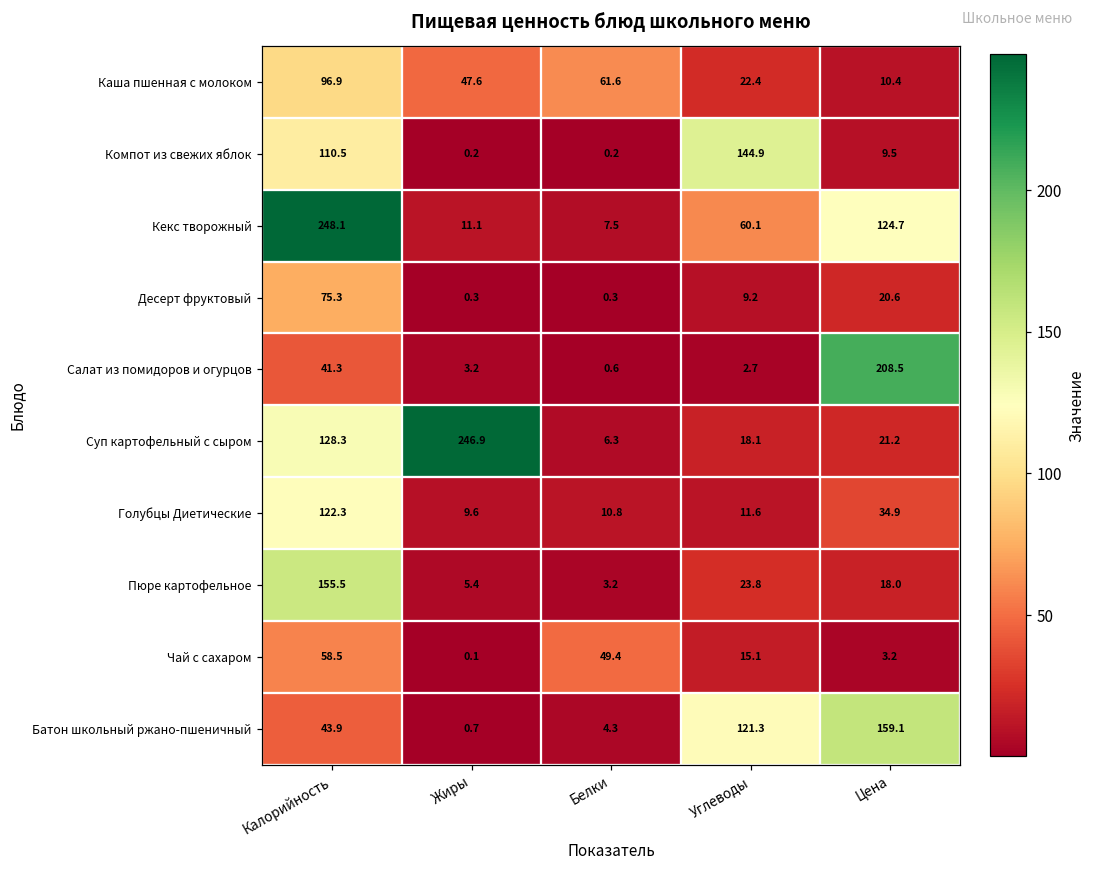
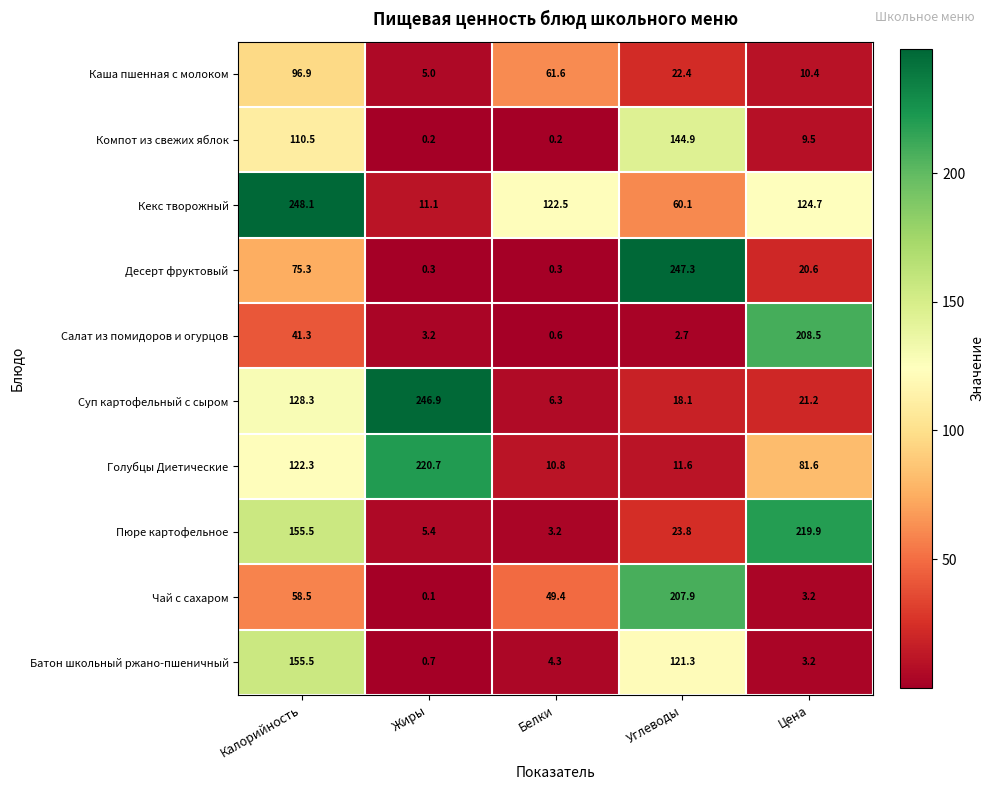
  {
    "Каша пшенная с молоком": {
      "Калорийность": 96.9,
-     "Жиры": 47.6,
+     "Жиры": 5.0,
      "Белки": 61.6,
      "Углеводы": 22.4,
      "Цена": 10.4
    },
    "Компот из свежих яблок": {
      "Калорийность": 110.5,
      "Жиры": 0.2,
      "Белки": 0.2,
      "Углеводы": 144.9,
      "Цена": 9.5
    },
    "Кекс творожный": {
      "Калорийность": 248.1,
      "Жиры": 11.1,
-     "Белки": 7.5,
+     "Белки": 122.5,
      "Углеводы": 60.1,
      "Цена": 124.7
    },
    "Десерт фруктовый": {
      "Калорийность": 75.3,
      "Жиры": 0.3,
      "Белки": 0.3,
-     "Углеводы": 9.2,
+     "Углеводы": 247.3,
      "Цена": 20.6
    },
    "Салат из помидоров и огурцов": {
      "Калорийность": 41.3,
      "Жиры": 3.2,
      "Белки": 0.6,
      "Углеводы": 2.7,
      "Цена": 208.5
    },
    "Суп картофельный с сыром": {
      "Калорийность": 128.3,
      "Жиры": 246.9,
      "Белки": 6.3,
      "Углеводы": 18.1,
      "Цена": 21.2
    },
    "Голубцы Диетические": {
      "Калорийность": 122.3,
-     "Жиры": 9.6,
+     "Жиры": 220.7,
      "Белки": 10.8,
      "Углеводы": 11.6,
-     "Цена": 34.9
+     "Цена": 81.6
    },
    "Пюре картофельное": {
      "Калорийность": 155.5,
      "Жиры": 5.4,
      "Белки": 3.2,
      "Углеводы": 23.8,
-     "Цена": 18.0
+     "Цена": 219.9
    },
    "Чай с сахаром": {
      "Калорийность": 58.5,
      "Жиры": 0.1,
      "Белки": 49.4,
-     "Углеводы": 15.1,
+     "Углеводы": 207.9,
      "Цена": 3.2
    },
    "Батон школьный ржано-пшеничный": {
-     "Калорийность": 43.9,
+     "Калорийность": 155.5,
      "Жиры": 0.7,
      "Белки": 4.3,
      "Углеводы": 121.3,
-     "Цена": 159.1
+     "Цена": 3.2
    }
  }
